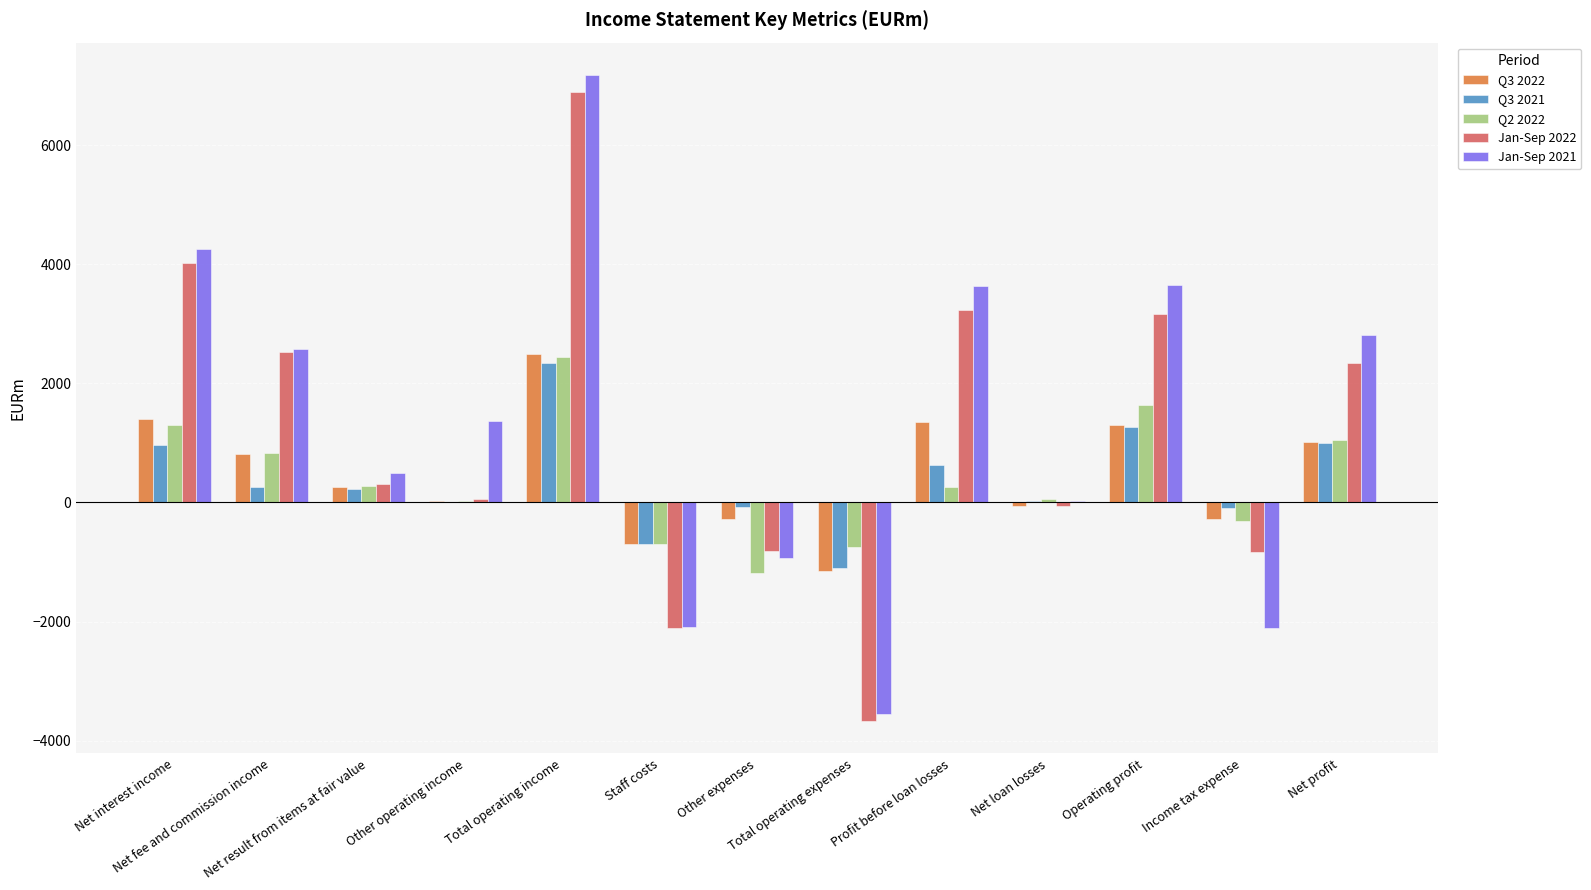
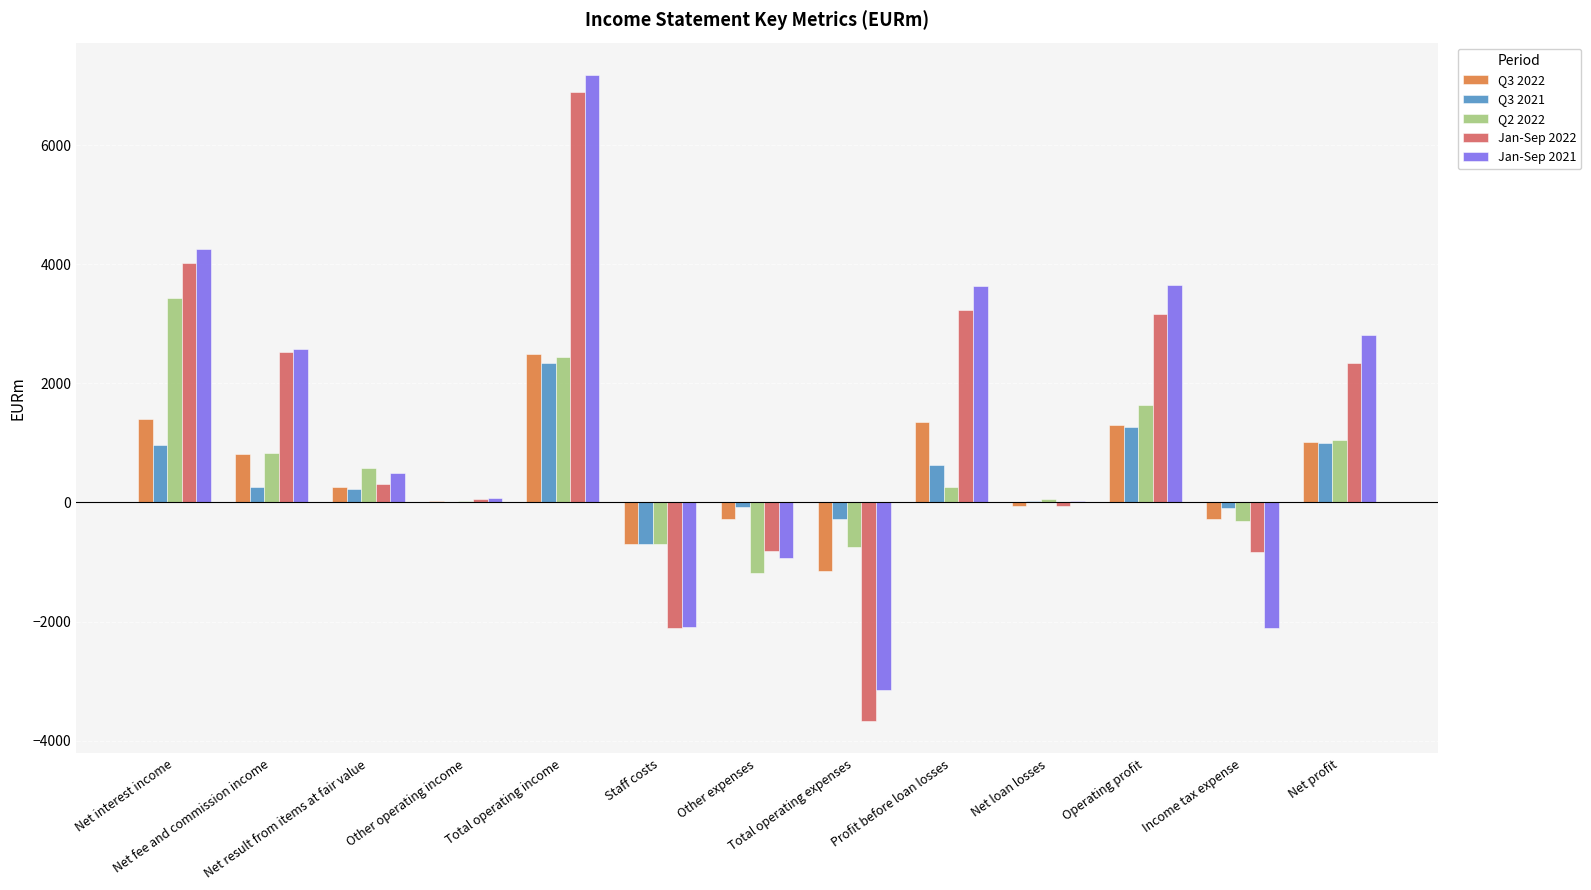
  {
    "Q3 2021": {
      "Net interest income": 1000,
      "Net fee and commission income": 300,
      "Net result from items at fair value": 200,
      "Total operating income": 2300,
      "Staff costs": -700,
      "Other expenses": -100,
-     "Total operating expenses": -1100,
+     "Total operating expenses": -300,
      "Profit before loan losses": 600,
      "Operating profit": 1300,
      "Income tax expense": -100,
      "Net profit": 1000
    },
    "Q2 2022": {
-     "Net interest income": 1300,
+     "Net interest income": 3400,
      "Net fee and commission income": 800,
-     "Net result from items at fair value": 300,
+     "Net result from items at fair value": 600,
      "Total operating income": 2400,
      "Staff costs": -700,
      "Other expenses": -1200,
      "Total operating expenses": -800,
      "Profit before loan losses": 300,
      "Net loan losses": 100,
      "Operating profit": 1600,
      "Income tax expense": -300,
      "Net profit": 1100
    },
    "Jan-Sep 2021": {
      "Net interest income": 4300,
      "Net fee and commission income": 2600,
      "Net result from items at fair value": 500,
-     "Other operating income": 1400,
+     "Other operating income": 100,
      "Total operating income": 7200,
      "Staff costs": -2100,
      "Other expenses": -900,
-     "Total operating expenses": -3500,
+     "Total operating expenses": -3200,
      "Profit before loan losses": 3600,
      "Operating profit": 3700,
      "Income tax expense": -2100,
      "Net profit": 2800
    }
  }
